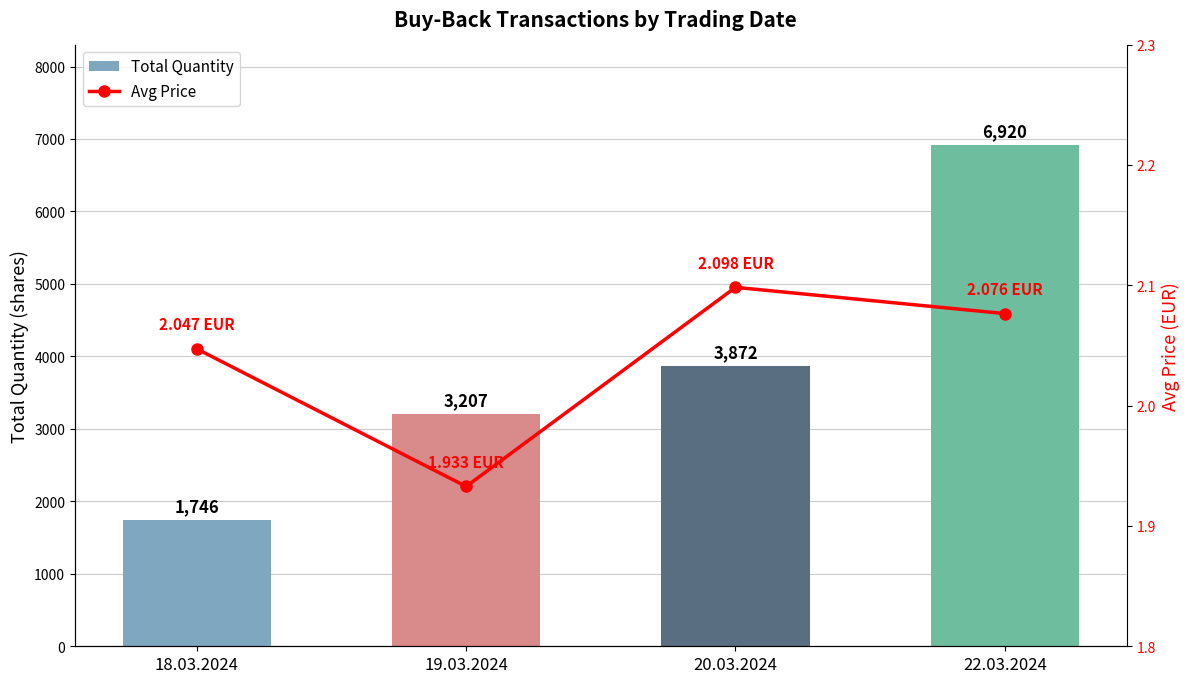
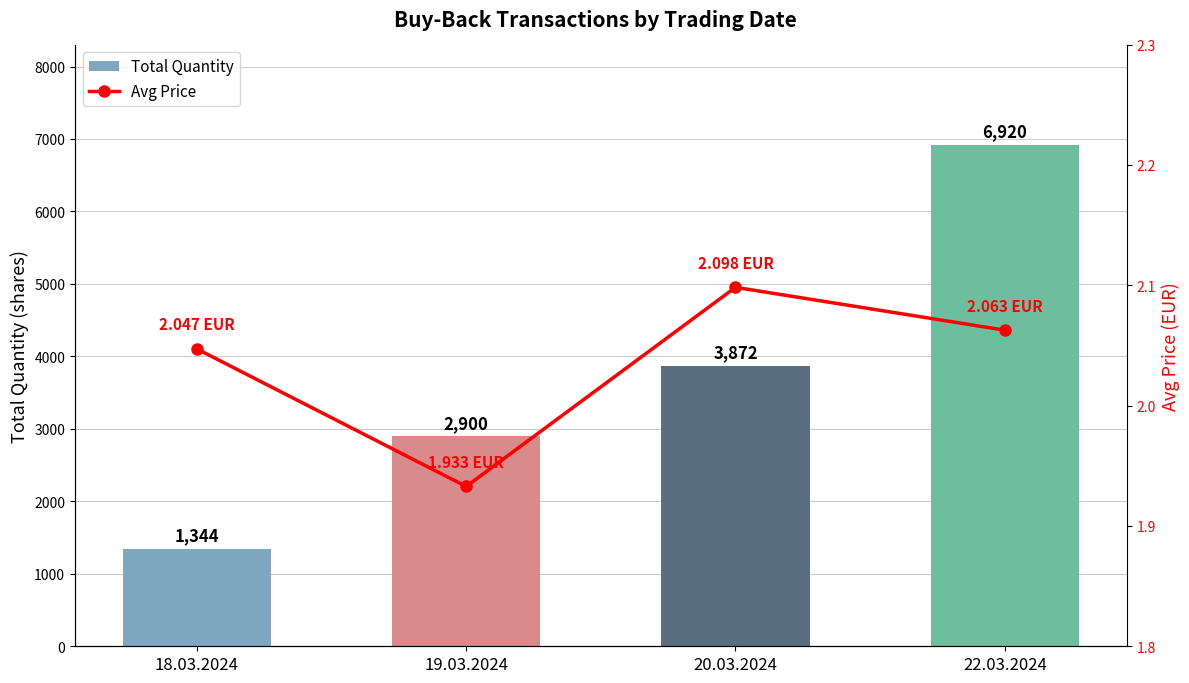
  {
    "Total Quantity": {
-     "18.03.2024": "1,746",
-     "19.03.2024": "3,207",
+     "18.03.2024": "1,344",
+     "19.03.2024": "2,900",
      "20.03.2024": "3,872",
      "22.03.2024": "6,920"
    },
    "Avg Price": {
      "18.03.2024": "2.047",
      "19.03.2024": "1.933",
      "20.03.2024": "2.098",
-     "22.03.2024": "2.076"
+     "22.03.2024": "2.063"
    }
  }
